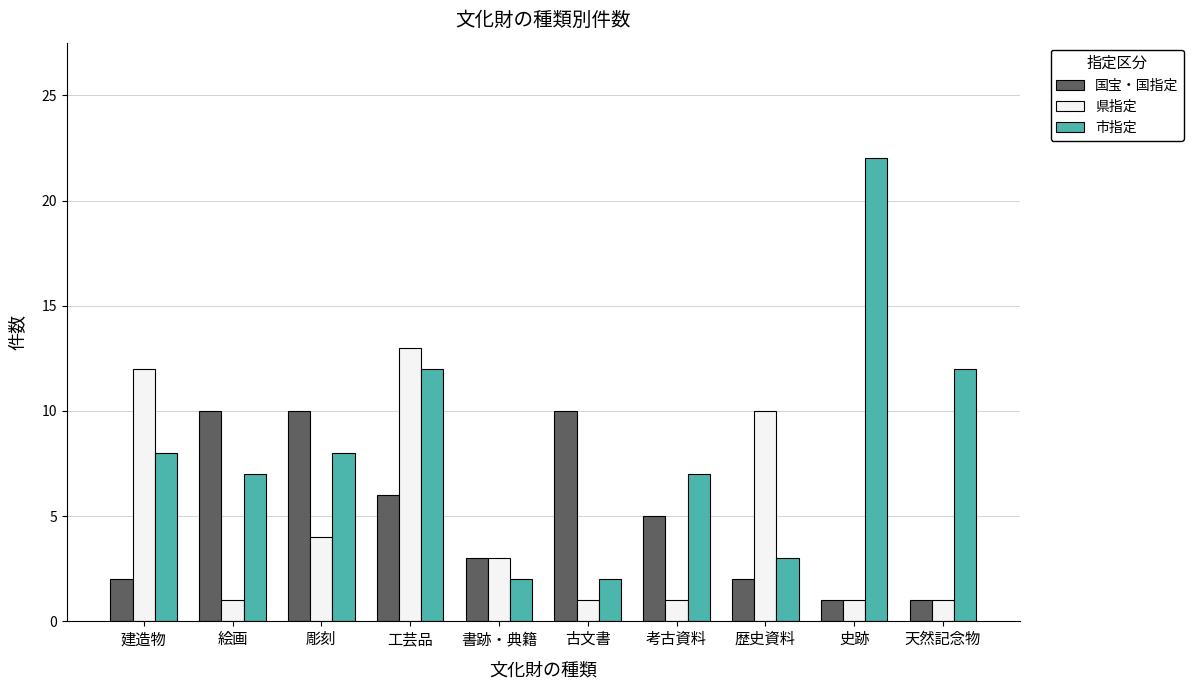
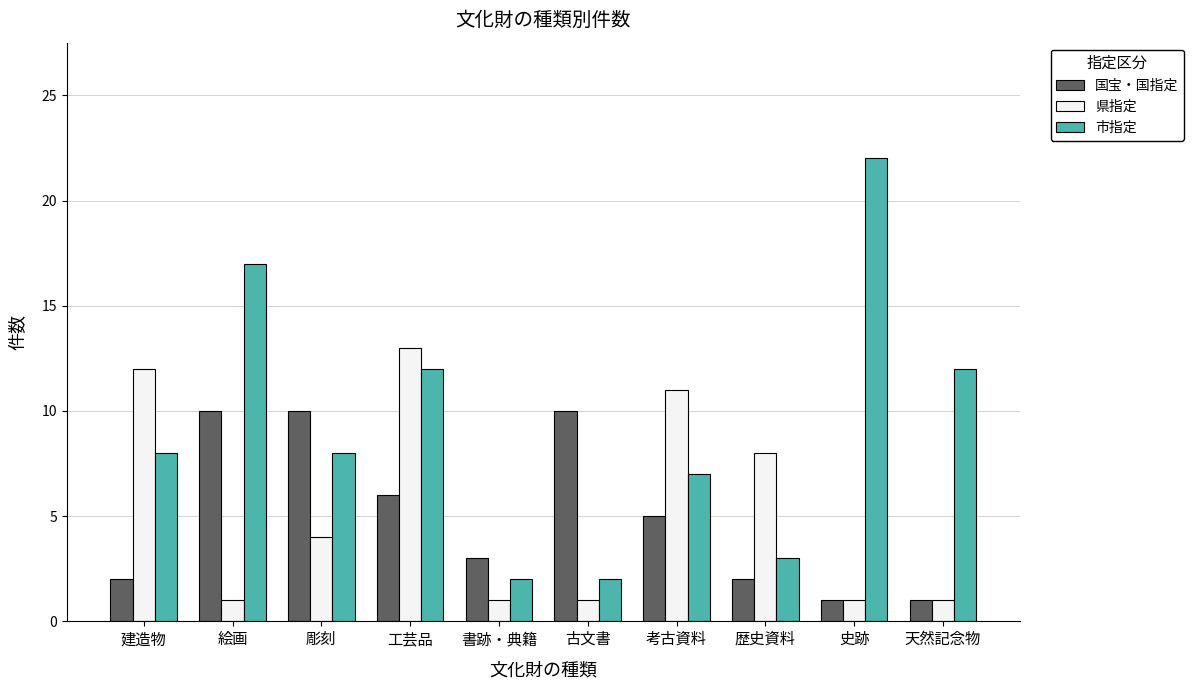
  {
    "国宝・国指定": {
      "建造物": 2,
      "絵画": 10,
      "彫刻": 10,
      "工芸品": 6,
      "書跡・典籍": 3,
      "古文書": 10,
      "考古資料": 5,
      "歴史資料": 2,
      "史跡": 1,
      "天然記念物": 1
    },
    "県指定": {
      "建造物": 12,
      "絵画": 1,
      "彫刻": 4,
      "工芸品": 13,
-     "書跡・典籍": 3,
+     "書跡・典籍": 1,
      "古文書": 1,
-     "考古資料": 1,
-     "歴史資料": 10,
+     "考古資料": 11,
+     "歴史資料": 8,
      "史跡": 1,
      "天然記念物": 1
    },
    "市指定": {
      "建造物": 8,
-     "絵画": 7,
+     "絵画": 17,
      "彫刻": 8,
      "工芸品": 12,
      "書跡・典籍": 2,
      "古文書": 2,
      "考古資料": 7,
      "歴史資料": 3,
      "史跡": 22,
      "天然記念物": 12
    }
  }
